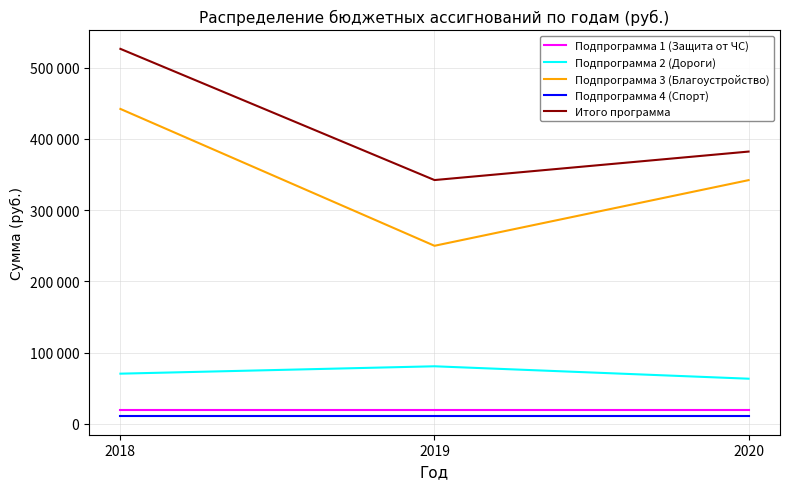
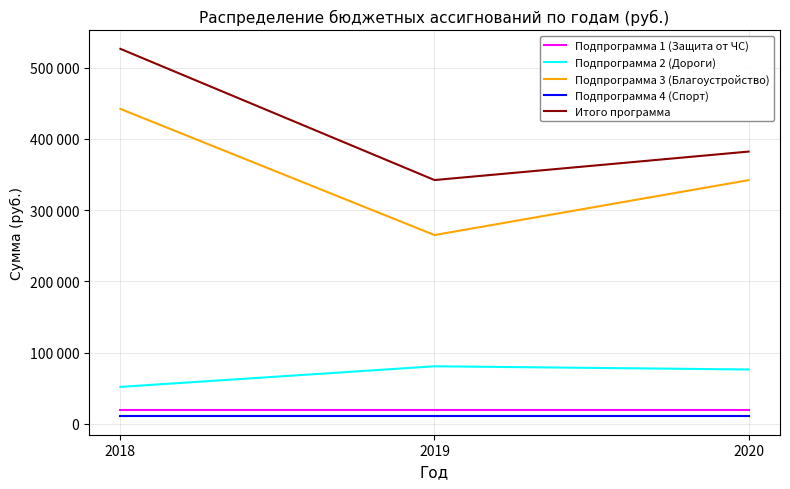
  {
    "Подпрограмма 1 (Защита от ЧС)": {
      "2018": 20000,
      "2019": 20000,
      "2020": 20000
    },
    "Подпрограмма 2 (Дороги)": {
-     "2018": 70000,
+     "2018": 50000,
      "2019": 80000,
-     "2020": 60000
+     "2020": 80000
    },
    "Подпрограмма 3 (Благоустройство)": {
      "2018": 440000,
-     "2019": 250000,
+     "2019": 270000,
      "2020": 340000
    },
    "Подпрограмма 4 (Спорт)": {
      "2018": 10000,
      "2019": 10000,
      "2020": 10000
    },
    "Итого программа": {
      "2018": 530000,
      "2019": 340000,
      "2020": 380000
    }
  }
